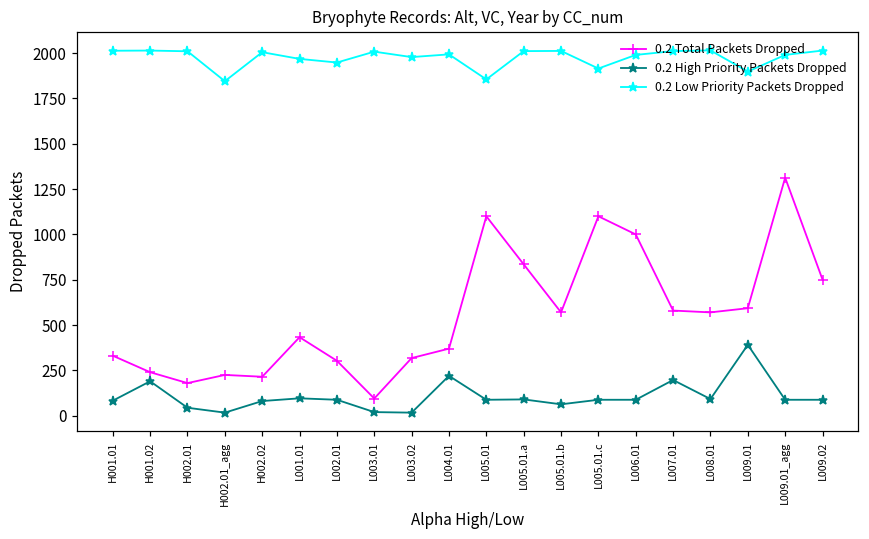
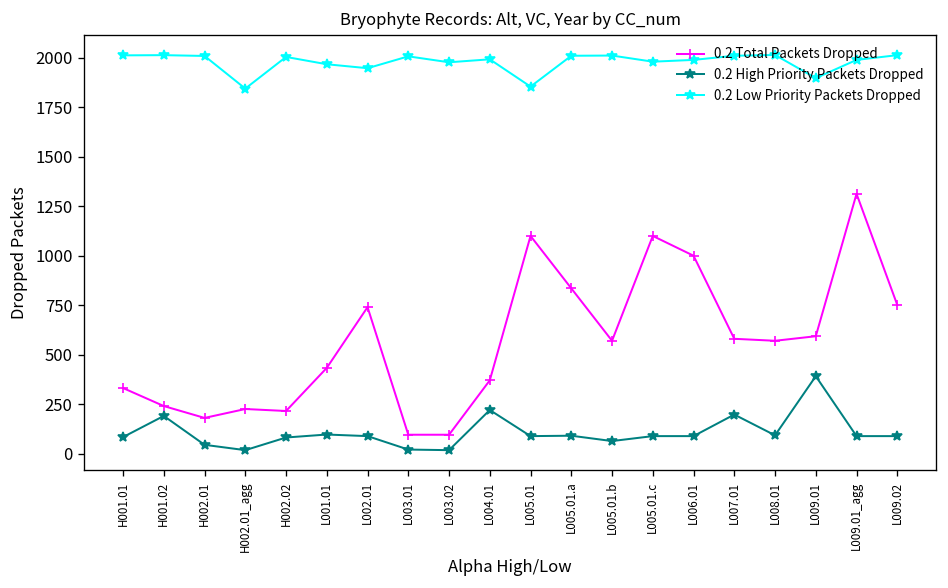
  {
    "0.2 Total Packets Dropped": {
      "H001.01": 330,
      "H001.02": 240,
      "H002.01": 180,
      "H002.01_agg": 230,
      "H002.02": 220,
      "L001.01": 430,
-     "L002.01": 300,
+     "L002.01": 740,
      "L003.01": 100,
-     "L003.02": 320,
+     "L003.02": 100,
      "L004.01": 370,
      "L005.01": 1100,
      "L005.01.a": 840,
      "L005.01.b": 570,
      "L005.01.c": 1100,
      "L006.01": 1000,
      "L007.01": 580,
      "L008.01": 570,
      "L009.01": 590,
      "L009.01_agg": 1310,
      "L009.02": 750
    },
    "0.2 High Priority Packets Dropped": {
      "H001.01": 80,
      "H001.02": 190,
      "H002.01": 40,
      "H002.01_agg": 20,
      "H002.02": 80,
      "L001.01": 100,
      "L002.01": 90,
      "L003.01": 20,
      "L003.02": 20,
      "L004.01": 220,
      "L005.01": 90,
      "L005.01.a": 90,
      "L005.01.b": 60,
      "L005.01.c": 90,
      "L006.01": 90,
      "L007.01": 200,
      "L008.01": 90,
      "L009.01": 390,
      "L009.01_agg": 90,
      "L009.02": 90
    },
    "0.2 Low Priority Packets Dropped": {
      "H001.01": 2010,
      "H001.02": 2010,
      "H002.01": 2010,
      "H002.01_agg": 1850,
      "H002.02": 2010,
      "L001.01": 1970,
      "L002.01": 1950,
      "L003.01": 2010,
      "L003.02": 1980,
      "L004.01": 1990,
      "L005.01": 1860,
      "L005.01.a": 2010,
      "L005.01.b": 2010,
-     "L005.01.c": 1920,
+     "L005.01.c": 1980,
      "L006.01": 1990,
      "L007.01": 2010,
      "L008.01": 2020,
      "L009.01": 1900,
      "L009.01_agg": 1990,
      "L009.02": 2010
    }
  }
